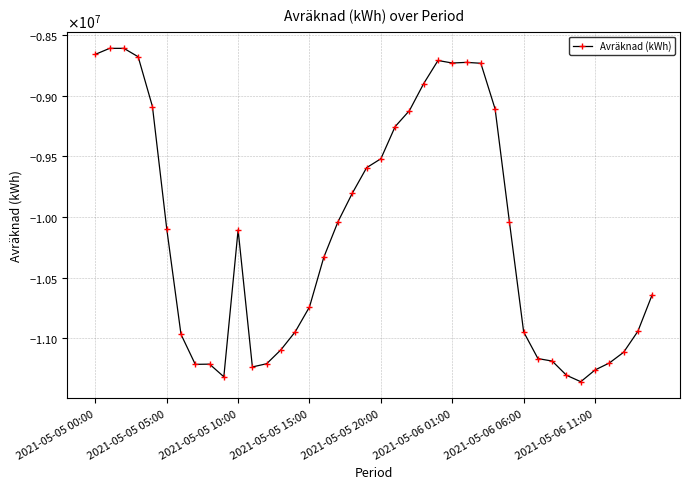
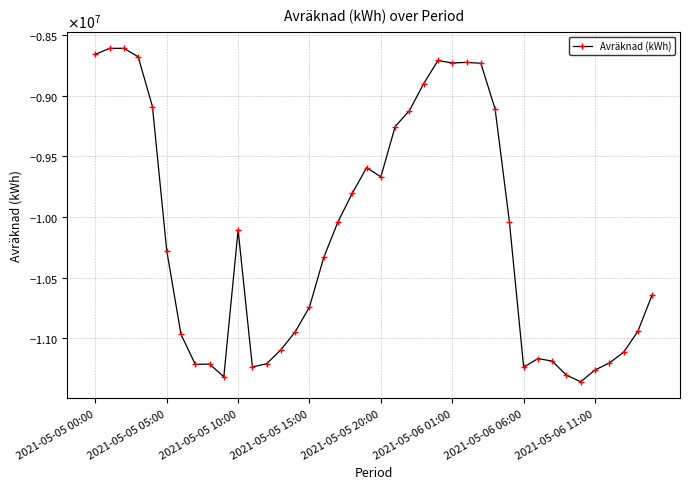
  {
    "2021-05-05 00:00": -8660000,
-   "2021-05-05 05:00": -10100000,
+   "2021-05-05 05:00": -10280000,
    "2021-05-05 10:00": -10110000,
    "2021-05-05 15:00": -10740000,
-   "2021-05-05 20:00": -9520000,
+   "2021-05-05 20:00": -9670000,
    "2021-05-06 01:00": -8730000,
-   "2021-05-06 06:00": -10950000,
+   "2021-05-06 06:00": -11240000,
    "2021-05-06 11:00": -11260000
  }
